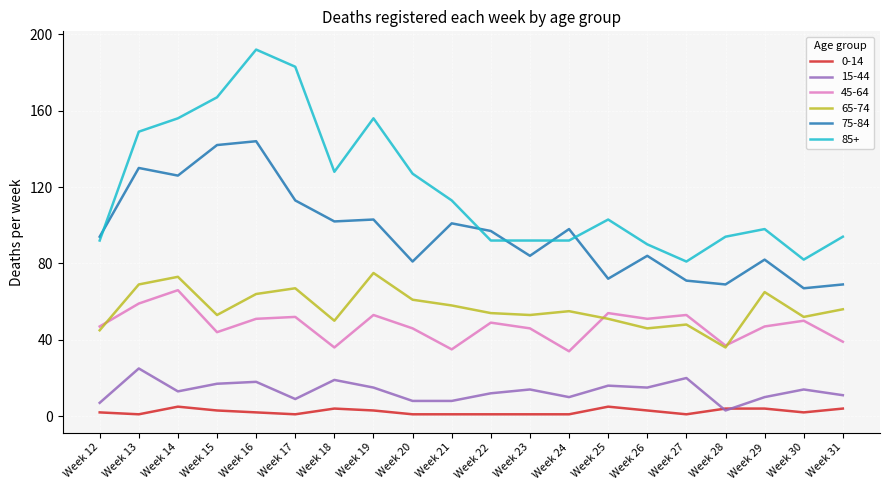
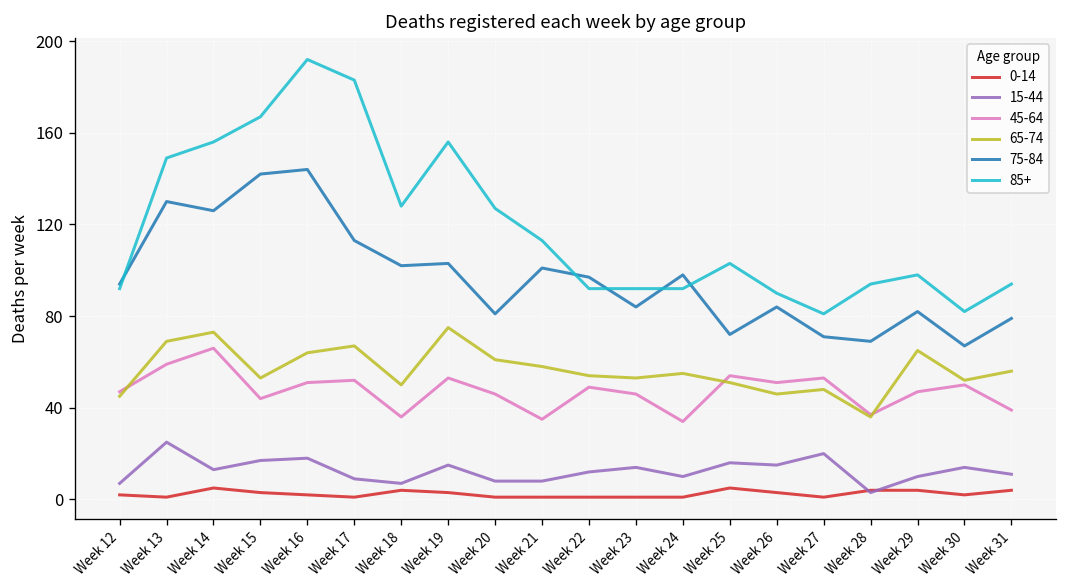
  {
    "0-14": {
      "Week 12": 2,
      "Week 13": 1,
      "Week 14": 5,
      "Week 15": 3,
      "Week 16": 2,
      "Week 17": 1,
      "Week 18": 4,
      "Week 19": 3,
      "Week 20": 1,
      "Week 21": 1,
      "Week 22": 1,
      "Week 23": 1,
      "Week 24": 1,
      "Week 25": 5,
      "Week 26": 3,
      "Week 27": 1,
      "Week 29": 4,
      "Week 30": 2,
      "Week 31": 4
    },
    "15-44": {
      "Week 12": 7,
      "Week 13": 25,
      "Week 14": 13,
      "Week 15": 17,
      "Week 16": 18,
      "Week 17": 9,
-     "Week 18": 19,
+     "Week 18": 7,
      "Week 19": 15,
      "Week 20": 8,
      "Week 21": 8,
      "Week 22": 12,
      "Week 23": 14,
      "Week 24": 10,
      "Week 25": 16,
      "Week 26": 15,
      "Week 27": 20,
      "Week 29": 10,
      "Week 30": 14,
      "Week 31": 11
    },
    "45-64": {
      "Week 12": 47,
      "Week 13": 59,
      "Week 14": 66,
      "Week 15": 44,
      "Week 16": 51,
      "Week 17": 52,
      "Week 18": 36,
      "Week 19": 53,
      "Week 20": 46,
      "Week 21": 35,
      "Week 22": 49,
      "Week 23": 46,
      "Week 24": 34,
      "Week 25": 54,
      "Week 26": 51,
      "Week 27": 53,
      "Week 29": 47,
      "Week 30": 50,
      "Week 31": 39
    },
    "65-74": {
      "Week 12": 45,
      "Week 13": 69,
      "Week 14": 73,
      "Week 15": 53,
      "Week 16": 64,
      "Week 17": 67,
      "Week 18": 50,
      "Week 19": 75,
      "Week 20": 61,
      "Week 21": 58,
      "Week 22": 54,
      "Week 23": 53,
      "Week 24": 55,
      "Week 25": 51,
      "Week 26": 46,
      "Week 27": 48,
      "Week 29": 65,
      "Week 30": 52,
      "Week 31": 56
    },
    "75-84": {
      "Week 12": 94,
      "Week 13": 130,
      "Week 14": 126,
      "Week 15": 142,
      "Week 16": 144,
      "Week 17": 113,
      "Week 18": 102,
      "Week 19": 103,
      "Week 20": 81,
      "Week 21": 101,
      "Week 22": 97,
      "Week 23": 84,
      "Week 24": 98,
      "Week 25": 72,
      "Week 26": 84,
      "Week 27": 71,
      "Week 28": 69,
      "Week 29": 82,
      "Week 30": 67,
-     "Week 31": 69
+     "Week 31": 79
    },
    "85+": {
      "Week 12": 92,
      "Week 13": 149,
      "Week 14": 156,
      "Week 15": 167,
      "Week 16": 192,
      "Week 17": 183,
      "Week 18": 128,
      "Week 19": 156,
      "Week 20": 127,
      "Week 21": 113,
      "Week 22": 92,
      "Week 23": 92,
      "Week 24": 92,
      "Week 25": 103,
      "Week 26": 90,
      "Week 27": 81,
      "Week 28": 94,
      "Week 29": 98,
      "Week 30": 82,
      "Week 31": 94
    }
  }
